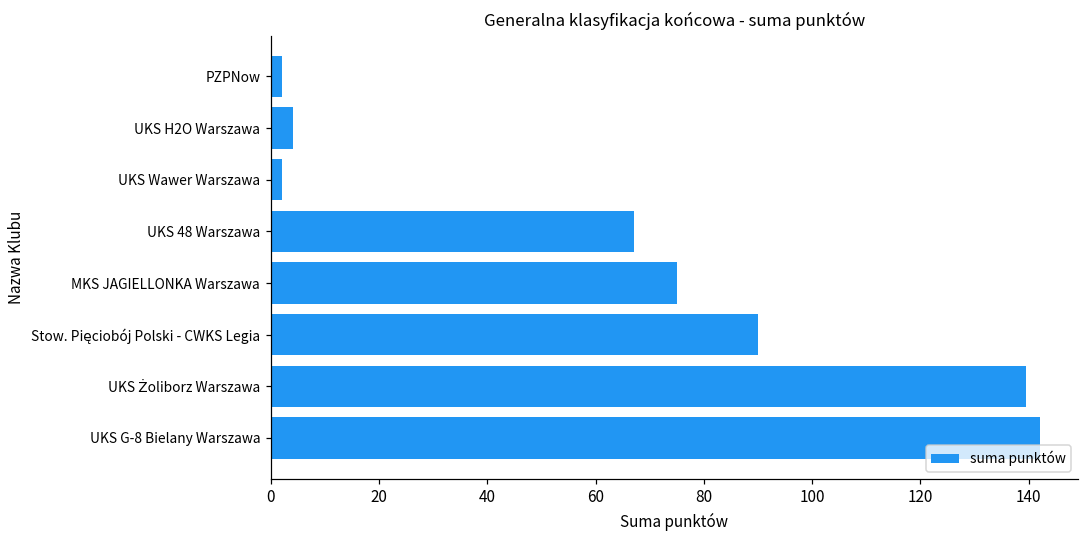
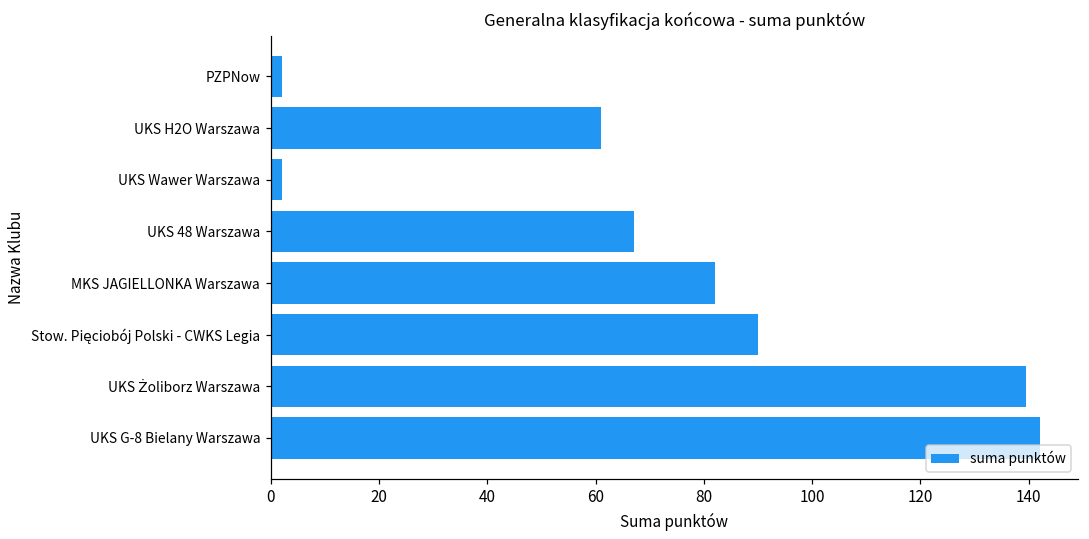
  {
    "PZPNow": 2,
-   "UKS H2O Warszawa": 4,
+   "UKS H2O Warszawa": 61,
    "UKS Wawer Warszawa": 2,
    "UKS 48 Warszawa": 67,
-   "MKS JAGIELLONKA Warszawa": 75,
+   "MKS JAGIELLONKA Warszawa": 82,
    "Stow. Pięciobój Polski - CWKS Legia": 90,
    "UKS Żoliborz Warszawa": 140,
    "UKS G-8 Bielany Warszawa": 142
  }
